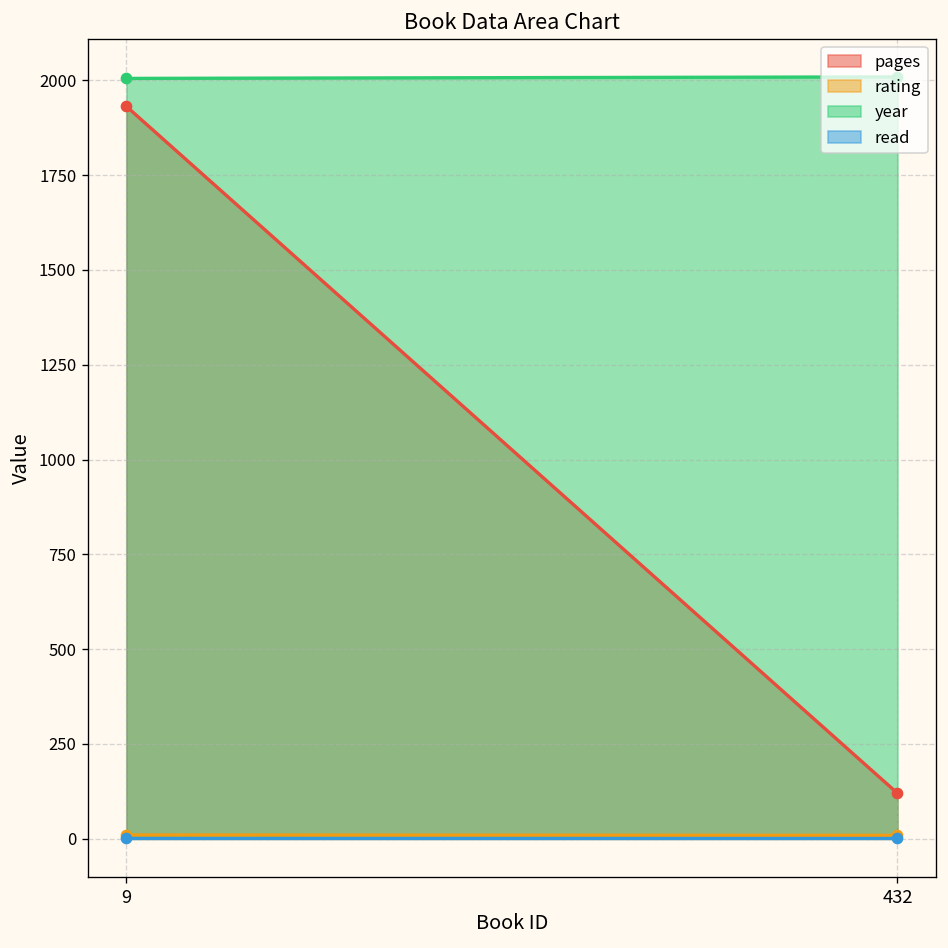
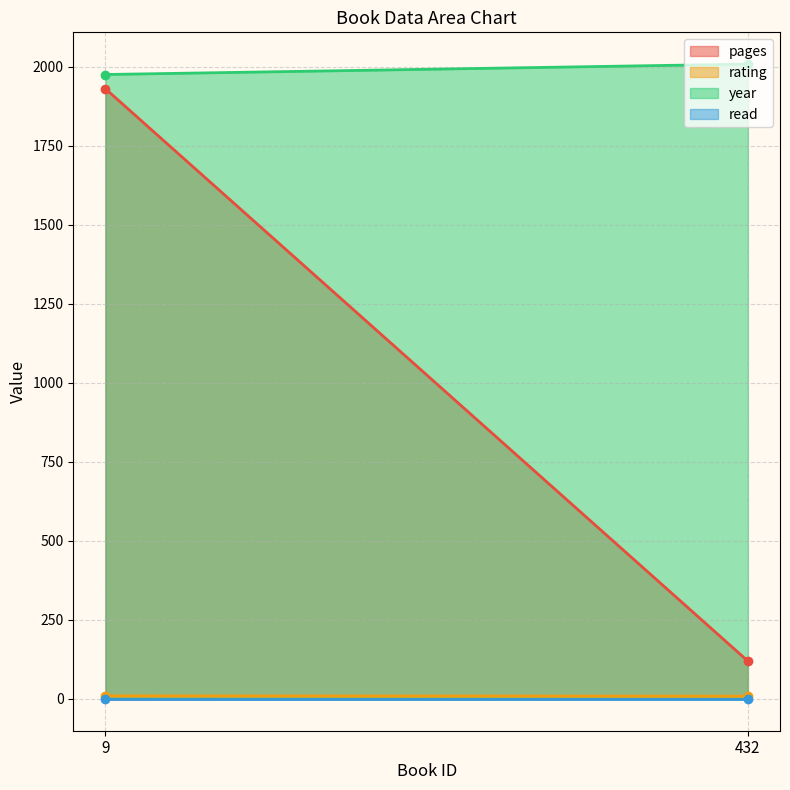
  {
    "pages": {
      "9": 1930,
      "432": 120
    },
    "rating": {
      "9": 10,
      "432": 10
    },
    "year": {
-     "9": 2010
+     "9": 1980
    },
    "read": {
      "9": 0,
      "432": 0
    }
  }
